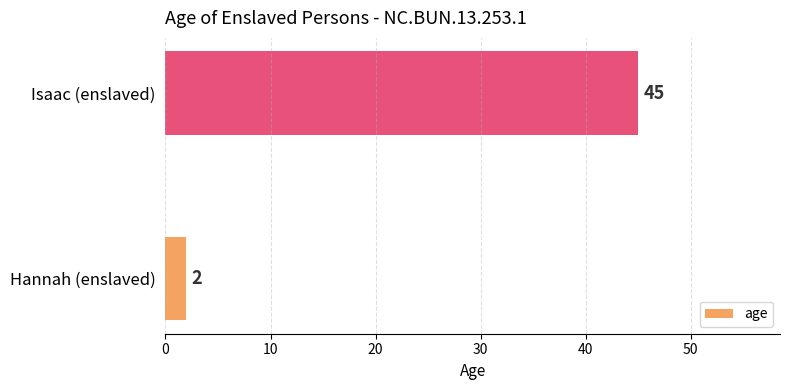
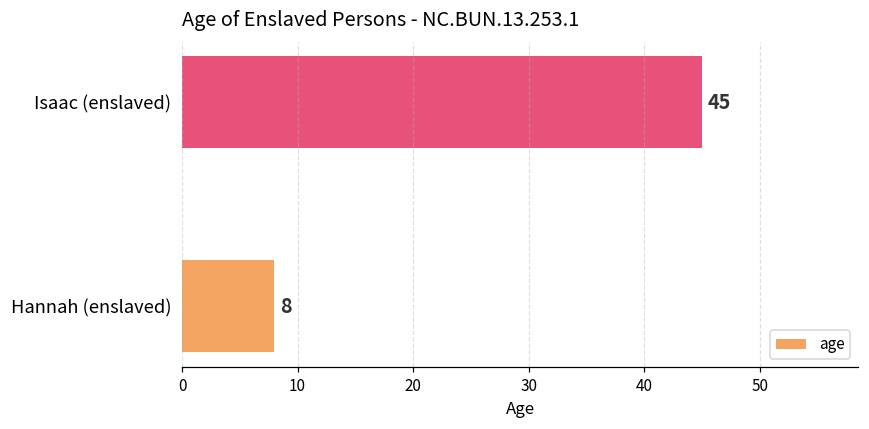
  {
    "Isaac (enslaved)": 45,
-   "Hannah (enslaved)": 2
+   "Hannah (enslaved)": 8
  }
